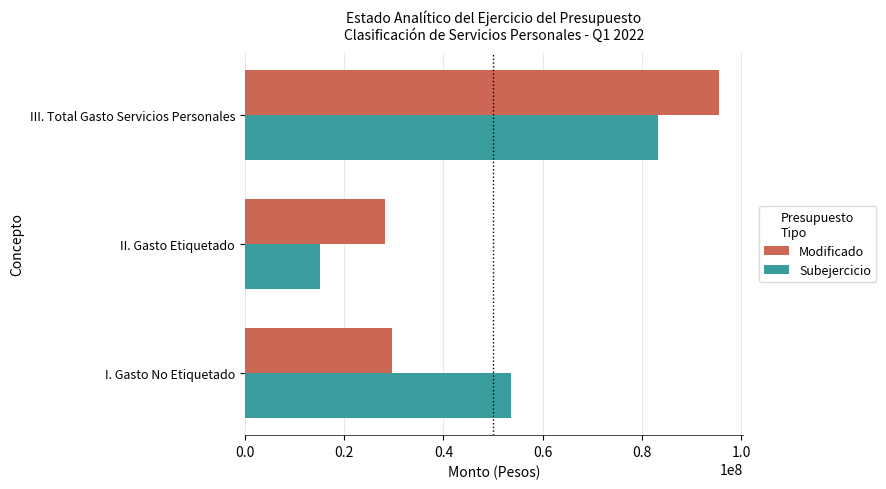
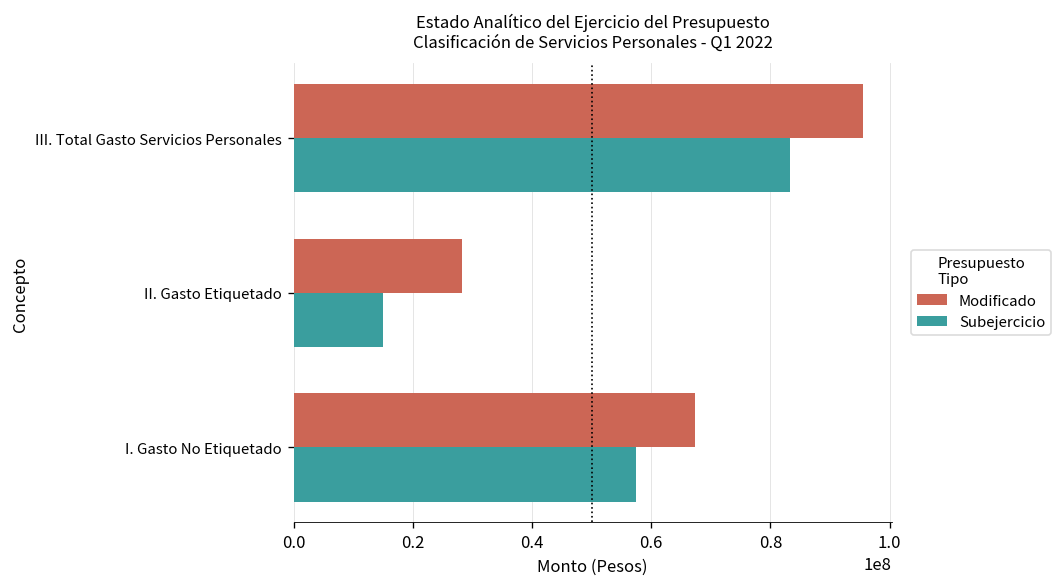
  {
    "Modificado": {
      "III. Total Gasto Servicios Personales": 96000000,
      "II. Gasto Etiquetado": 28000000,
-     "I. Gasto No Etiquetado": 30000000
+     "I. Gasto No Etiquetado": 67000000
    },
    "Subejercicio": {
      "III. Total Gasto Servicios Personales": 83000000,
      "II. Gasto Etiquetado": 15000000,
-     "I. Gasto No Etiquetado": 54000000
+     "I. Gasto No Etiquetado": 58000000
    }
  }
